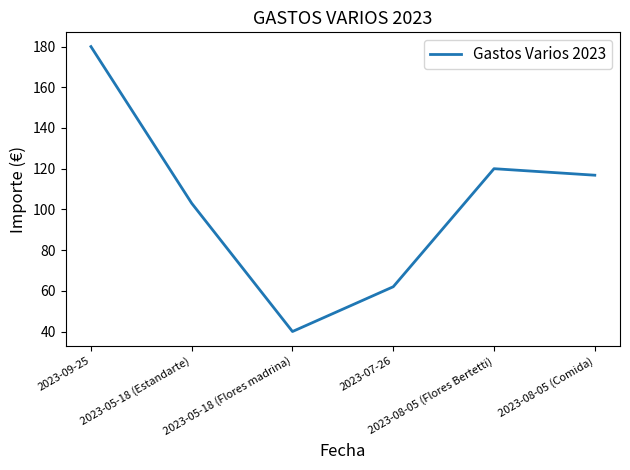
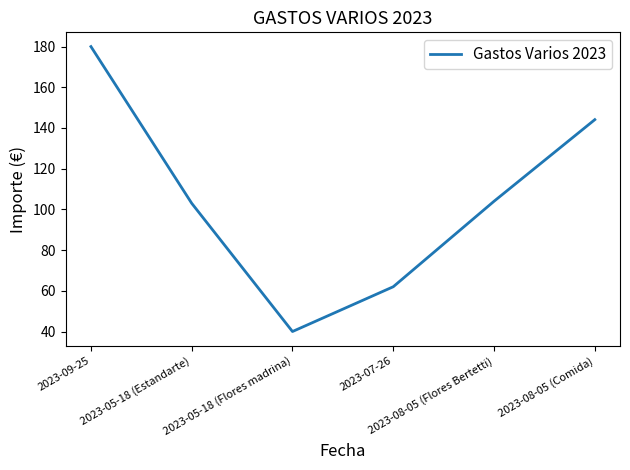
  {
    "2023-09-25": 180,
    "2023-05-18 (Estandarte)": 103,
    "2023-05-18 (Flores madrina)": 40,
    "2023-07-26": 62,
-   "2023-08-05 (Flores Bertetti)": 120,
-   "2023-08-05 (Comida)": 117
+   "2023-08-05 (Flores Bertetti)": 104,
+   "2023-08-05 (Comida)": 144
  }
